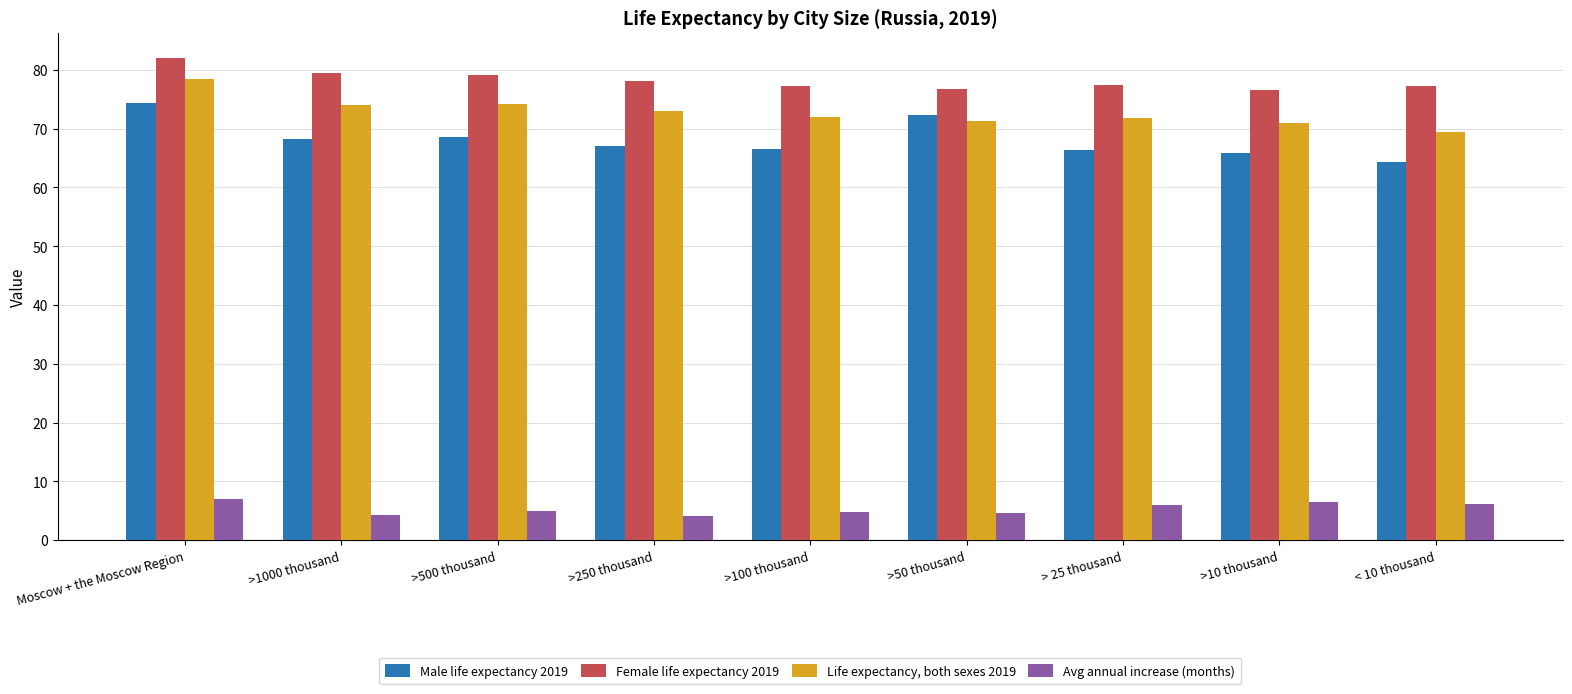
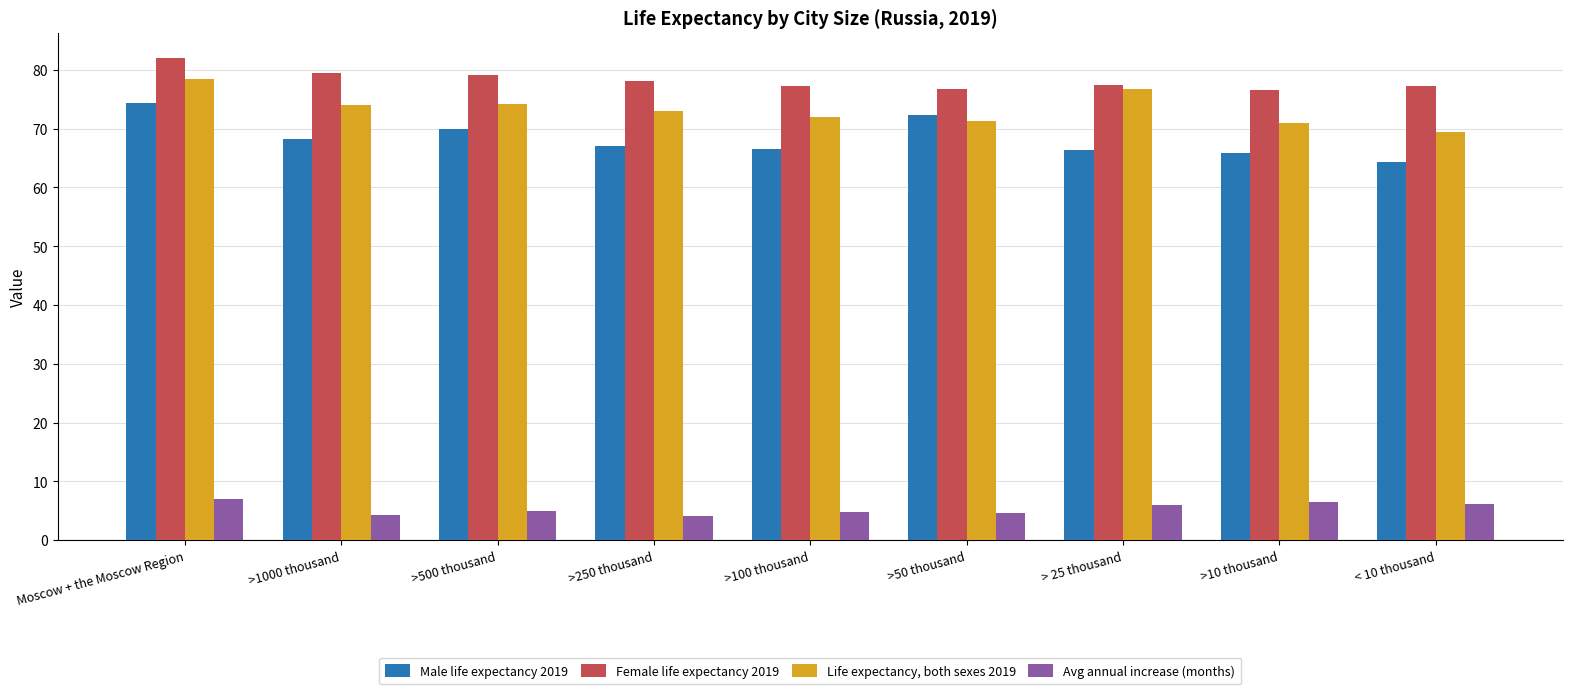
  {
    "Male life expectancy 2019": {
      "Moscow + the Moscow Region": 74,
      ">1000 thousand": 68,
-     ">500 thousand": 69,
+     ">500 thousand": 70,
      ">250 thousand": 67,
      ">100 thousand": 67,
      ">50 thousand": 72,
      "> 25 thousand": 66,
      ">10 thousand": 66,
      "< 10 thousand": 64
    },
    "Female life expectancy 2019": {
      "Moscow + the Moscow Region": 82,
      ">1000 thousand": 79,
      ">500 thousand": 79,
      ">250 thousand": 78,
      ">100 thousand": 77,
      ">50 thousand": 77,
      "> 25 thousand": 77,
      ">10 thousand": 77,
      "< 10 thousand": 77
    },
    "Life expectancy, both sexes 2019": {
      "Moscow + the Moscow Region": 78,
      ">1000 thousand": 74,
      ">500 thousand": 74,
      ">250 thousand": 73,
      ">100 thousand": 72,
      ">50 thousand": 71,
-     "> 25 thousand": 72,
+     "> 25 thousand": 77,
      ">10 thousand": 71,
      "< 10 thousand": 70
    },
    "Avg annual increase (months)": {
      "Moscow + the Moscow Region": 7,
      ">1000 thousand": 4,
      ">500 thousand": 5,
      ">250 thousand": 4,
      ">100 thousand": 5,
      ">50 thousand": 5,
      "> 25 thousand": 6,
      ">10 thousand": 7,
      "< 10 thousand": 6
    }
  }
